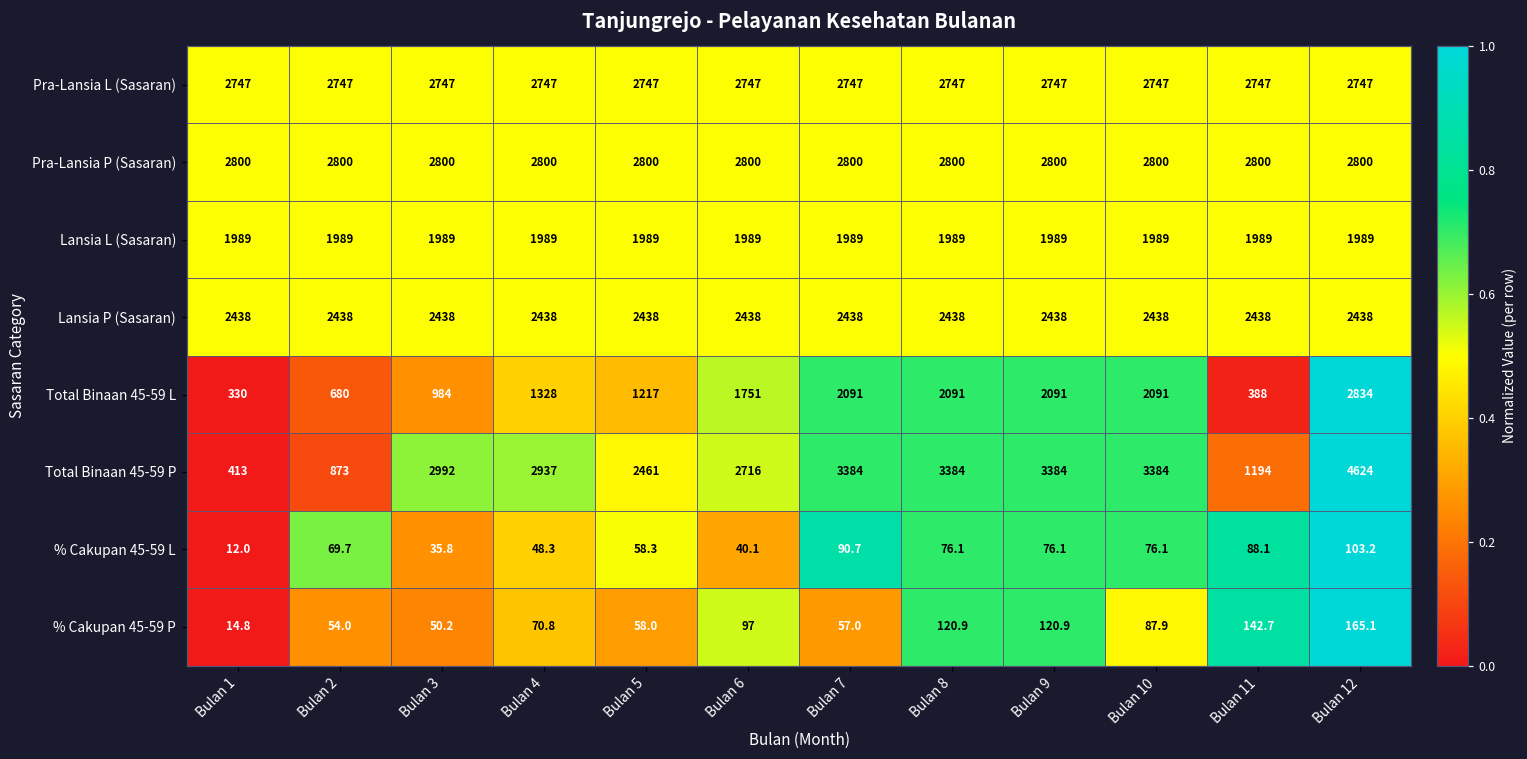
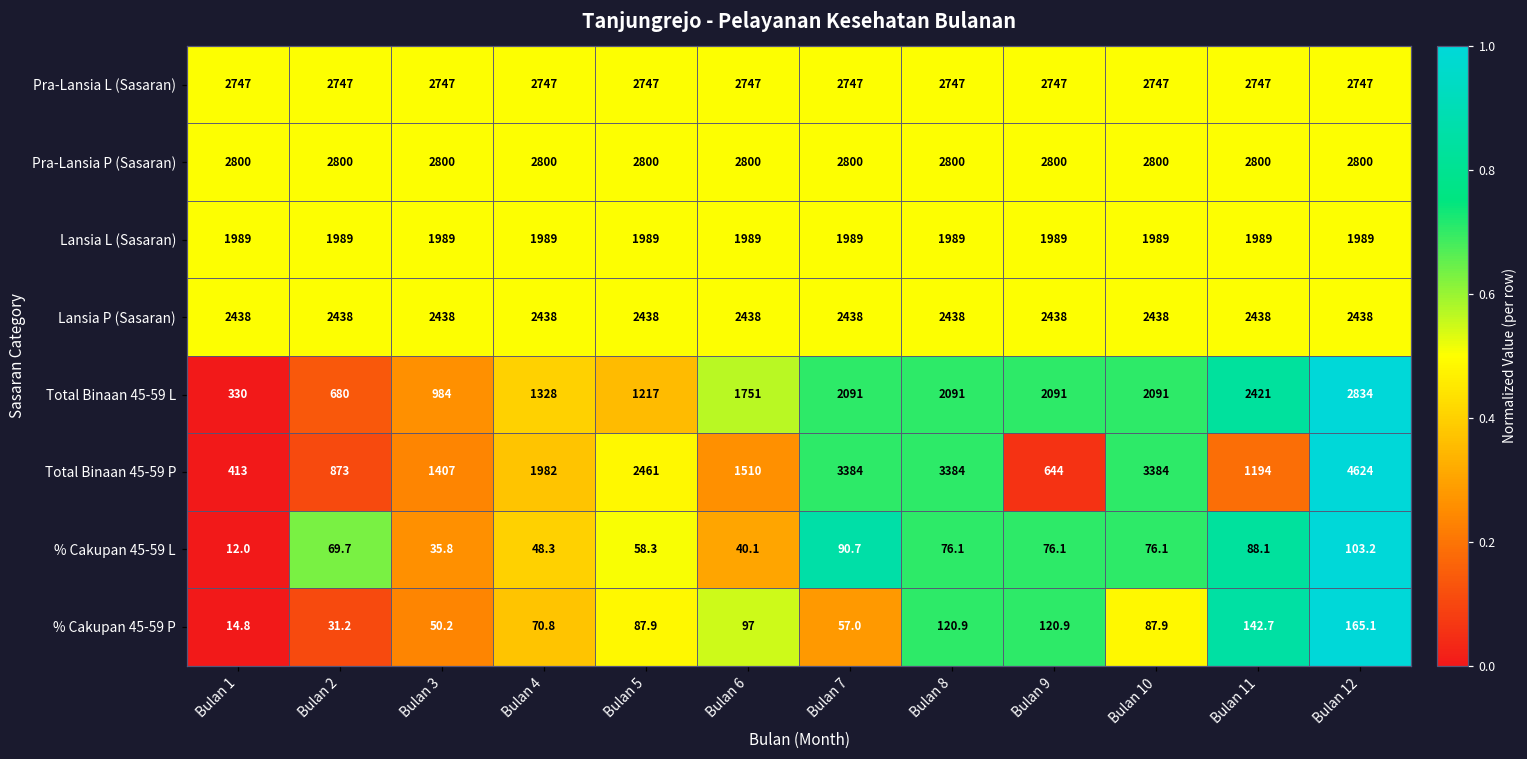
  {
    "Pra-Lansia L (Sasaran)": {
      "Bulan 1": 2747,
      "Bulan 2": 2747,
      "Bulan 3": 2747,
      "Bulan 4": 2747,
      "Bulan 5": 2747,
      "Bulan 6": 2747,
      "Bulan 7": 2747,
      "Bulan 8": 2747,
      "Bulan 9": 2747,
      "Bulan 10": 2747,
      "Bulan 11": 2747,
      "Bulan 12": 2747
    },
    "Pra-Lansia P (Sasaran)": {
      "Bulan 1": 2800,
      "Bulan 2": 2800,
      "Bulan 3": 2800,
      "Bulan 4": 2800,
      "Bulan 5": 2800,
      "Bulan 6": 2800,
      "Bulan 7": 2800,
      "Bulan 8": 2800,
      "Bulan 9": 2800,
      "Bulan 10": 2800,
      "Bulan 11": 2800,
      "Bulan 12": 2800
    },
    "Lansia L (Sasaran)": {
      "Bulan 1": 1989,
      "Bulan 2": 1989,
      "Bulan 3": 1989,
      "Bulan 4": 1989,
      "Bulan 5": 1989,
      "Bulan 6": 1989,
      "Bulan 7": 1989,
      "Bulan 8": 1989,
      "Bulan 9": 1989,
      "Bulan 10": 1989,
      "Bulan 11": 1989,
      "Bulan 12": 1989
    },
    "Lansia P (Sasaran)": {
      "Bulan 1": 2438,
      "Bulan 2": 2438,
      "Bulan 3": 2438,
      "Bulan 4": 2438,
      "Bulan 5": 2438,
      "Bulan 6": 2438,
      "Bulan 7": 2438,
      "Bulan 8": 2438,
      "Bulan 9": 2438,
      "Bulan 10": 2438,
      "Bulan 11": 2438,
      "Bulan 12": 2438
    },
    "Total Binaan 45-59 L": {
      "Bulan 1": 330,
      "Bulan 2": 680,
      "Bulan 3": 984,
      "Bulan 4": 1328,
      "Bulan 5": 1217,
      "Bulan 6": 1751,
      "Bulan 7": 2091,
      "Bulan 8": 2091,
      "Bulan 9": 2091,
      "Bulan 10": 2091,
-     "Bulan 11": 388,
+     "Bulan 11": 2421,
      "Bulan 12": 2834
    },
    "Total Binaan 45-59 P": {
      "Bulan 1": 413,
      "Bulan 2": 873,
-     "Bulan 3": 2992,
-     "Bulan 4": 2937,
+     "Bulan 3": 1407,
+     "Bulan 4": 1982,
      "Bulan 5": 2461,
-     "Bulan 6": 2716,
+     "Bulan 6": 1510,
      "Bulan 7": 3384,
      "Bulan 8": 3384,
-     "Bulan 9": 3384,
+     "Bulan 9": 644,
      "Bulan 10": 3384,
      "Bulan 11": 1194,
      "Bulan 12": 4624
    },
    "% Cakupan 45-59 L": {
      "Bulan 1": 12.0,
      "Bulan 2": 69.7,
      "Bulan 3": 35.8,
      "Bulan 4": 48.3,
      "Bulan 5": 58.3,
      "Bulan 6": 40.1,
      "Bulan 7": 90.7,
      "Bulan 8": 76.1,
      "Bulan 9": 76.1,
      "Bulan 10": 76.1,
      "Bulan 11": 88.1,
      "Bulan 12": 103.2
    },
    "% Cakupan 45-59 P": {
      "Bulan 1": 14.8,
-     "Bulan 2": 54.0,
+     "Bulan 2": 31.2,
      "Bulan 3": 50.2,
      "Bulan 4": 70.8,
-     "Bulan 5": 58.0,
+     "Bulan 5": 87.9,
      "Bulan 6": 97,
      "Bulan 7": 57.0,
      "Bulan 8": 120.9,
      "Bulan 9": 120.9,
      "Bulan 10": 87.9,
      "Bulan 11": 142.7,
      "Bulan 12": 165.1
    }
  }
